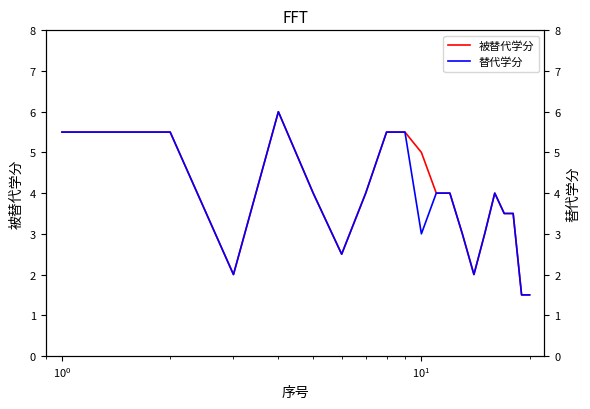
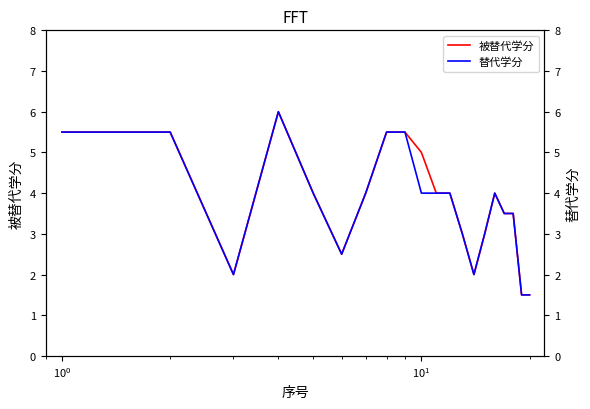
  {
    "被替代学分": {
      "10^0": 5.5,
      "10^1": 5.0
    },
    "替代学分": {
      "10^0": 5.5,
-     "10^1": 3
+     "10^1": 4
    }
  }
